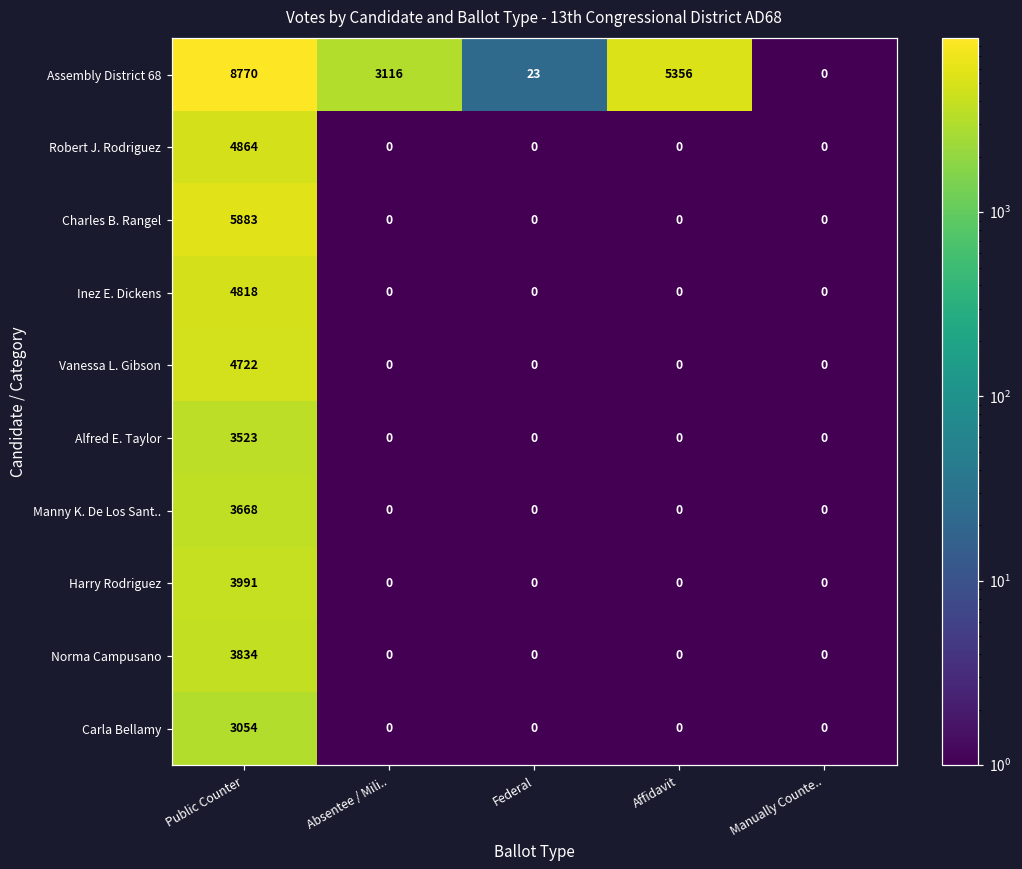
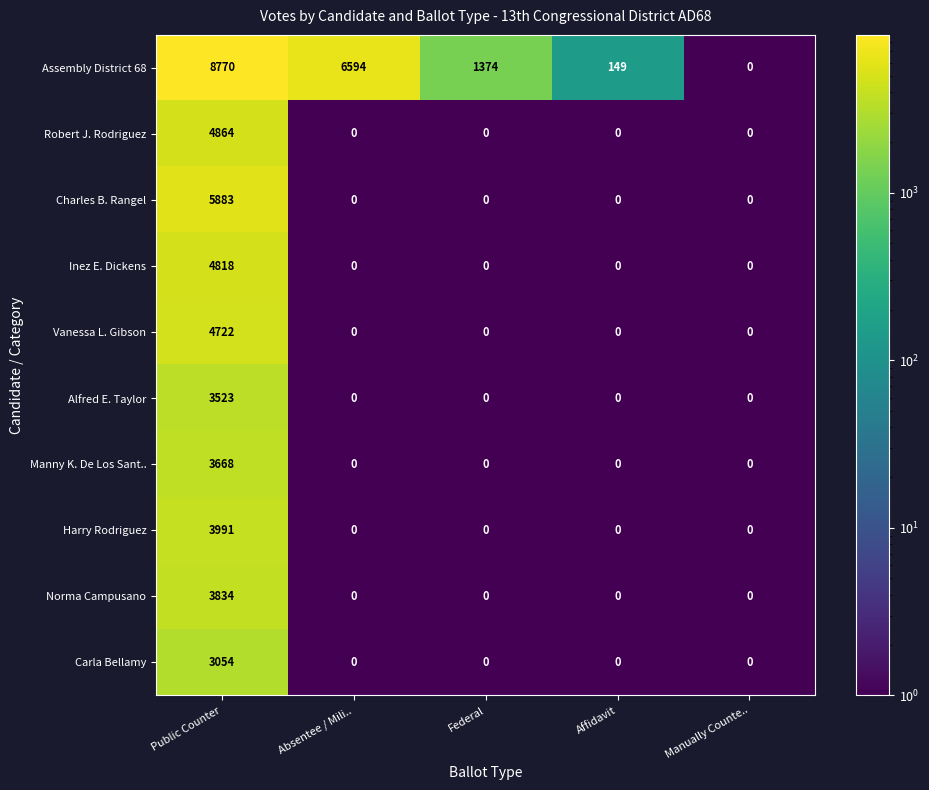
  {
    "Assembly District 68": {
      "Public Counter": 8770,
-     "Absentee / Mili..": 3116,
-     "Federal": 23,
-     "Affidavit": 5356,
+     "Absentee / Mili..": 6594,
+     "Federal": 1374,
+     "Affidavit": 149,
      "Manually Counte..": 0
    },
    "Robert J. Rodriguez": {
      "Public Counter": 4864,
      "Absentee / Mili..": 0,
      "Federal": 0,
      "Affidavit": 0,
      "Manually Counte..": 0
    },
    "Charles B. Rangel": {
      "Public Counter": 5883,
      "Absentee / Mili..": 0,
      "Federal": 0,
      "Affidavit": 0,
      "Manually Counte..": 0
    },
    "Inez E. Dickens": {
      "Public Counter": 4818,
      "Absentee / Mili..": 0,
      "Federal": 0,
      "Affidavit": 0,
      "Manually Counte..": 0
    },
    "Vanessa L. Gibson": {
      "Public Counter": 4722,
      "Absentee / Mili..": 0,
      "Federal": 0,
      "Affidavit": 0,
      "Manually Counte..": 0
    },
    "Alfred E. Taylor": {
      "Public Counter": 3523,
      "Absentee / Mili..": 0,
      "Federal": 0,
      "Affidavit": 0,
      "Manually Counte..": 0
    },
    "Manny K. De Los Sant..": {
      "Public Counter": 3668,
      "Absentee / Mili..": 0,
      "Federal": 0,
      "Affidavit": 0,
      "Manually Counte..": 0
    },
    "Harry Rodriguez": {
      "Public Counter": 3991,
      "Absentee / Mili..": 0,
      "Federal": 0,
      "Affidavit": 0,
      "Manually Counte..": 0
    },
    "Norma Campusano": {
      "Public Counter": 3834,
      "Absentee / Mili..": 0,
      "Federal": 0,
      "Affidavit": 0,
      "Manually Counte..": 0
    },
    "Carla Bellamy": {
      "Public Counter": 3054,
      "Absentee / Mili..": 0,
      "Federal": 0,
      "Affidavit": 0,
      "Manually Counte..": 0
    }
  }
